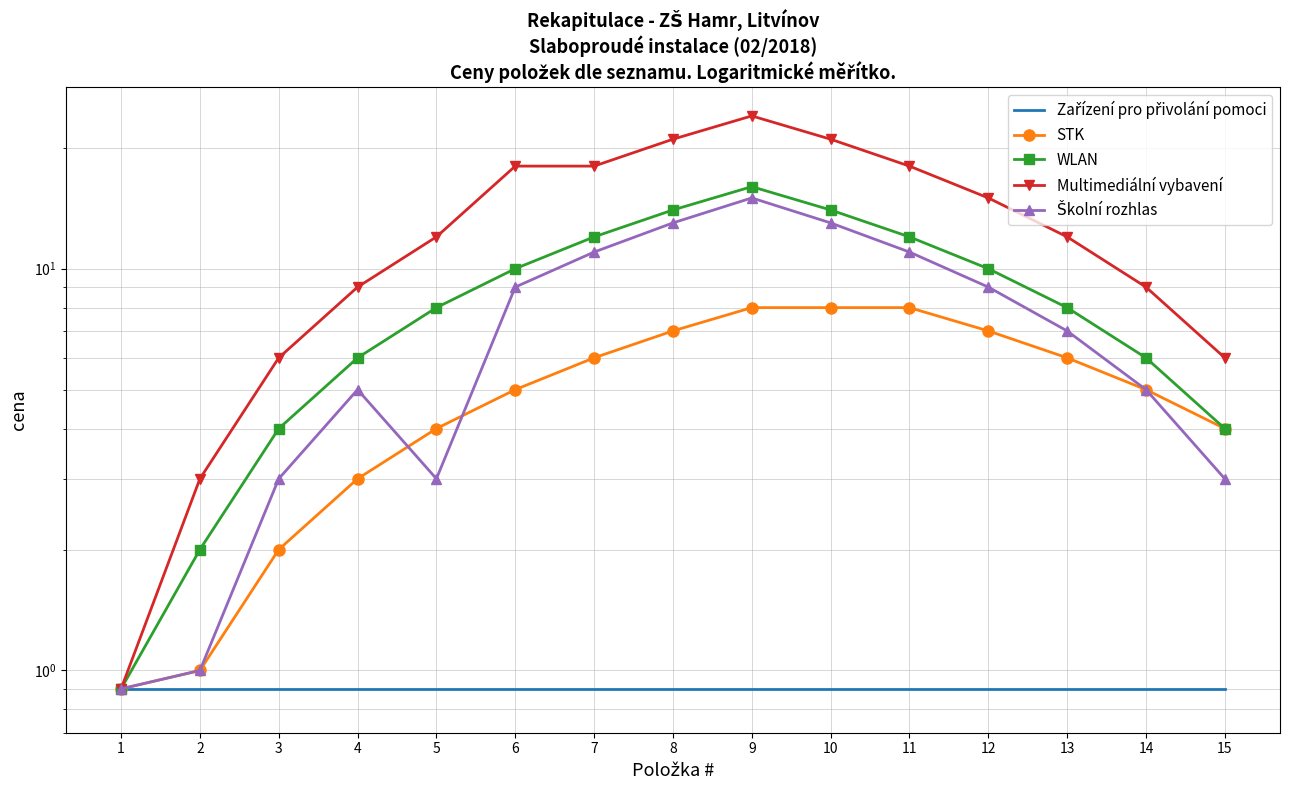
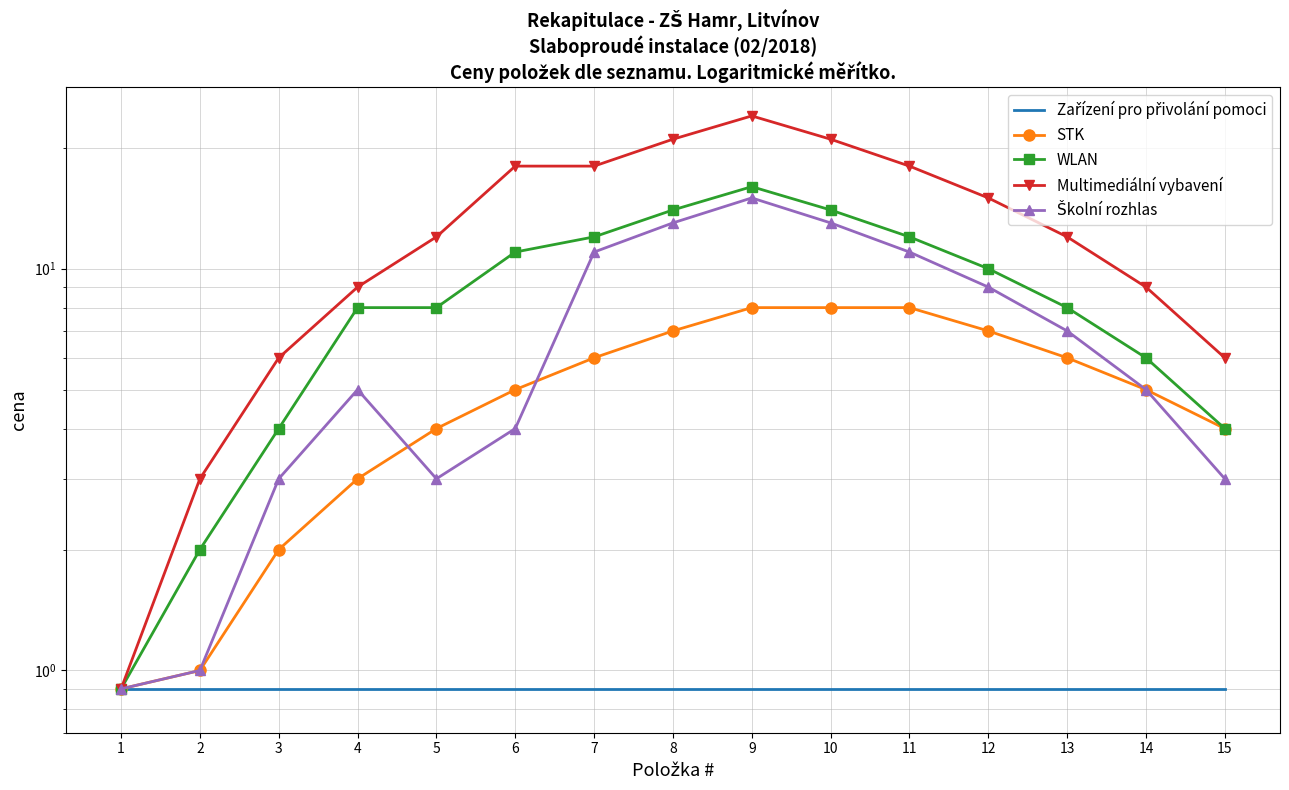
  {
    "Zařízení pro přivolání pomoci": {
      "2": 0.90,
      "3": 0.90,
      "4": 0.90,
      "5": 0.90,
      "6": 0.90,
      "7": 0.90,
      "8": 0.90,
      "9": 0.90,
      "10": 0.90,
      "11": 0.90,
      "12": 0.90,
      "13": 0.90,
      "14": 0.90,
      "15": 0.90
    },
    "STK": {
      "3": 2,
      "4": 3,
      "5": 4,
      "6": 5,
      "7": 6,
      "8": 7,
      "9": 8,
      "10": 8,
      "11": 8,
      "12": 7,
      "13": 6
    },
    "WLAN": {
      "2": 2,
      "3": 4,
-     "4": 6,
+     "4": 8,
      "5": 8,
-     "6": 10,
+     "6": 11,
      "7": 12,
      "8": 14,
      "9": 16,
      "10": 14,
      "11": 12,
      "12": 10,
      "13": 8,
      "14": 6
    },
    "Multimediální vybavení": {
      "2": 3,
      "3": 6,
      "4": 9,
      "5": 12,
      "6": 18,
      "7": 18,
      "8": 21,
      "9": 24,
      "10": 21,
      "11": 18,
      "12": 15,
      "13": 12,
      "14": 9,
      "15": 6
    },
    "Školní rozhlas": {
      "3": 3,
      "4": 5,
      "5": 3,
-     "6": 9,
+     "6": 4,
      "7": 11,
      "8": 13,
      "9": 15,
      "10": 13,
      "11": 11,
      "12": 9,
      "13": 7,
      "15": 3
    }
  }
